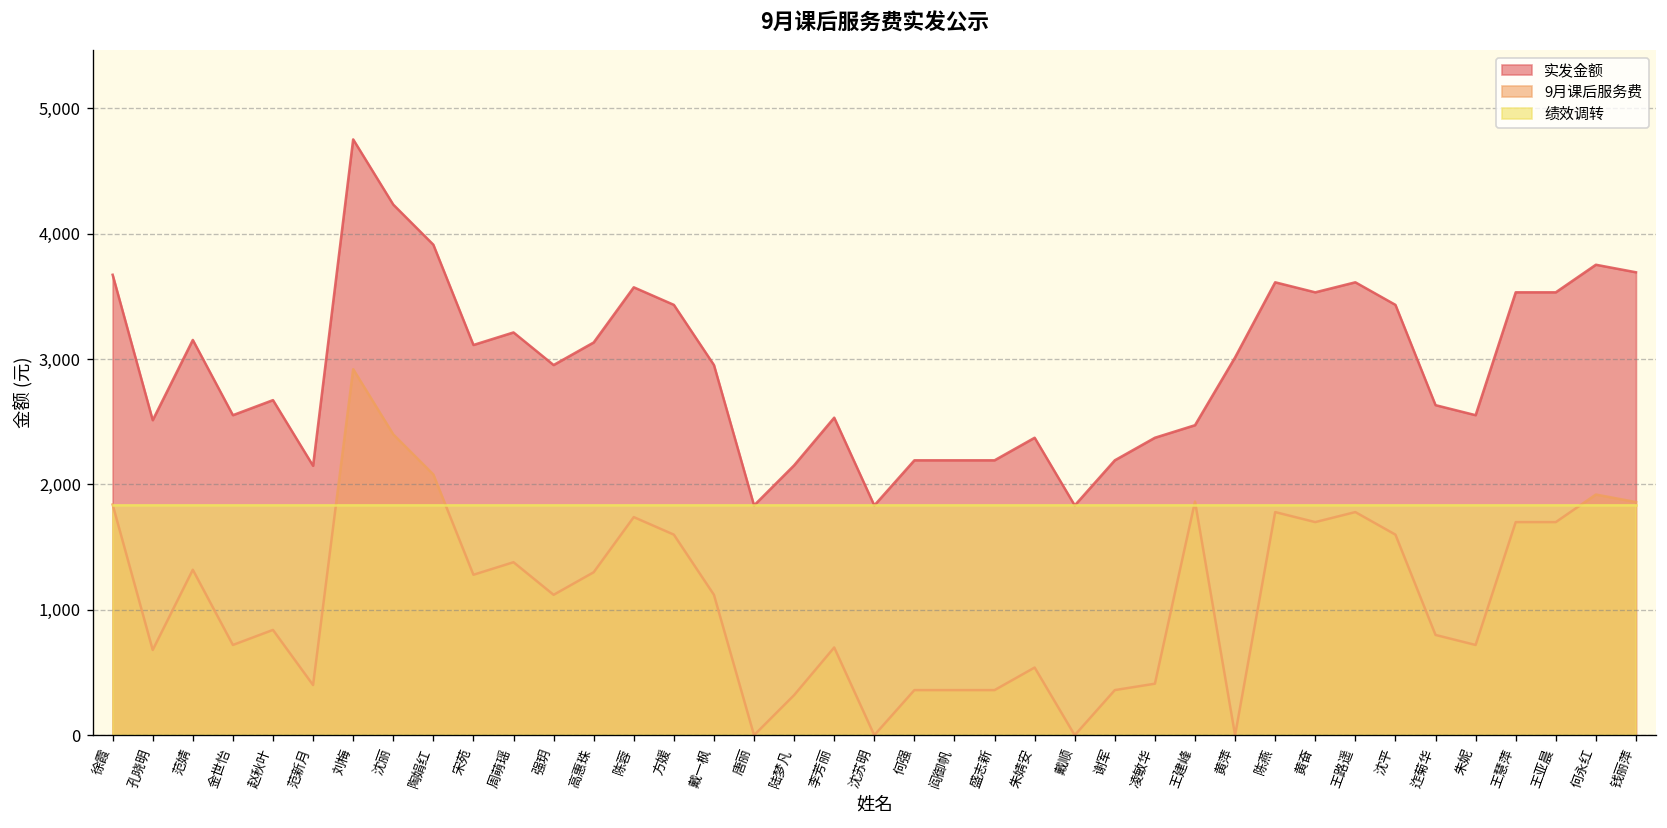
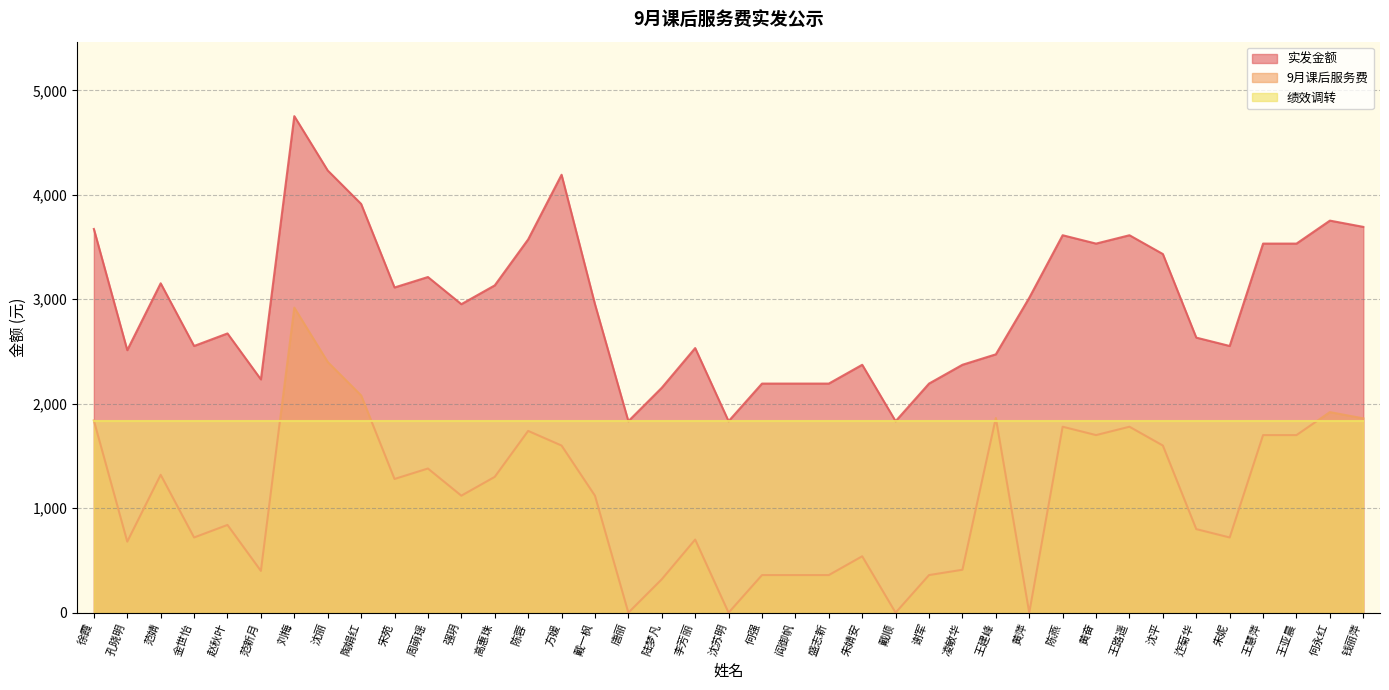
  {
    "实发金额": {
      "徐霞": "3,670",
      "孔晓明": "2,510",
      "范婧": "3,150",
      "金世怡": "2,550",
      "赵秋叶": "2,670",
-     "范新月": "2,150",
+     "范新月": "2,230",
      "刘梅": "4,750",
      "沈丽": "4,230",
      "陶娟红": "3,910",
      "宋苑": "3,110",
      "周萌瑶": "3,210",
      "强玥": "2,950",
      "高惠珠": "3,130",
      "陈蓉": "3,570",
-     "方媛": "3,430",
+     "方媛": "4,190",
      "戴一枫": "2,950",
      "陆梦凡": "2,150",
      "李芳丽": "2,530",
      "何强": "2,190",
      "阎御帆": "2,190",
      "盛志新": "2,190",
      "朱婧安": "2,370",
      "谢军": "2,190",
      "凌敏华": "2,370",
      "王建峰": "2,470",
      "黄萍": "3,010",
      "陈燕": "3,610",
      "黄奋": "3,530",
      "王路遥": "3,610",
      "沈平": "3,430",
      "迮菊华": "2,630",
      "朱妮": "2,550",
      "王慧萍": "3,530",
      "王亚晨": "3,530",
      "何永红": "3,750",
      "钱丽萍": "3,690"
    }
  }
